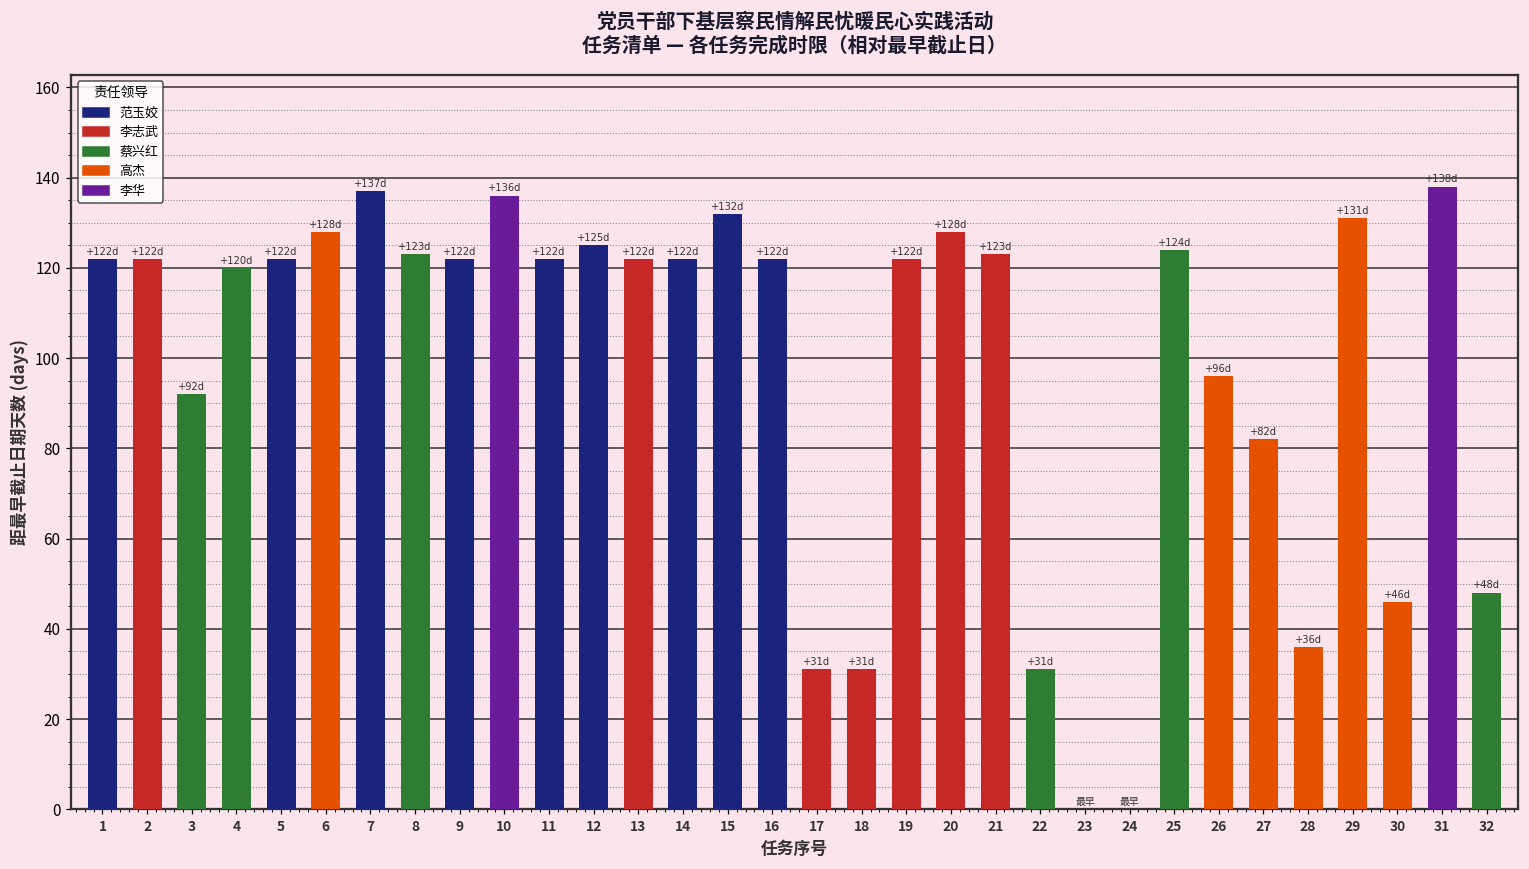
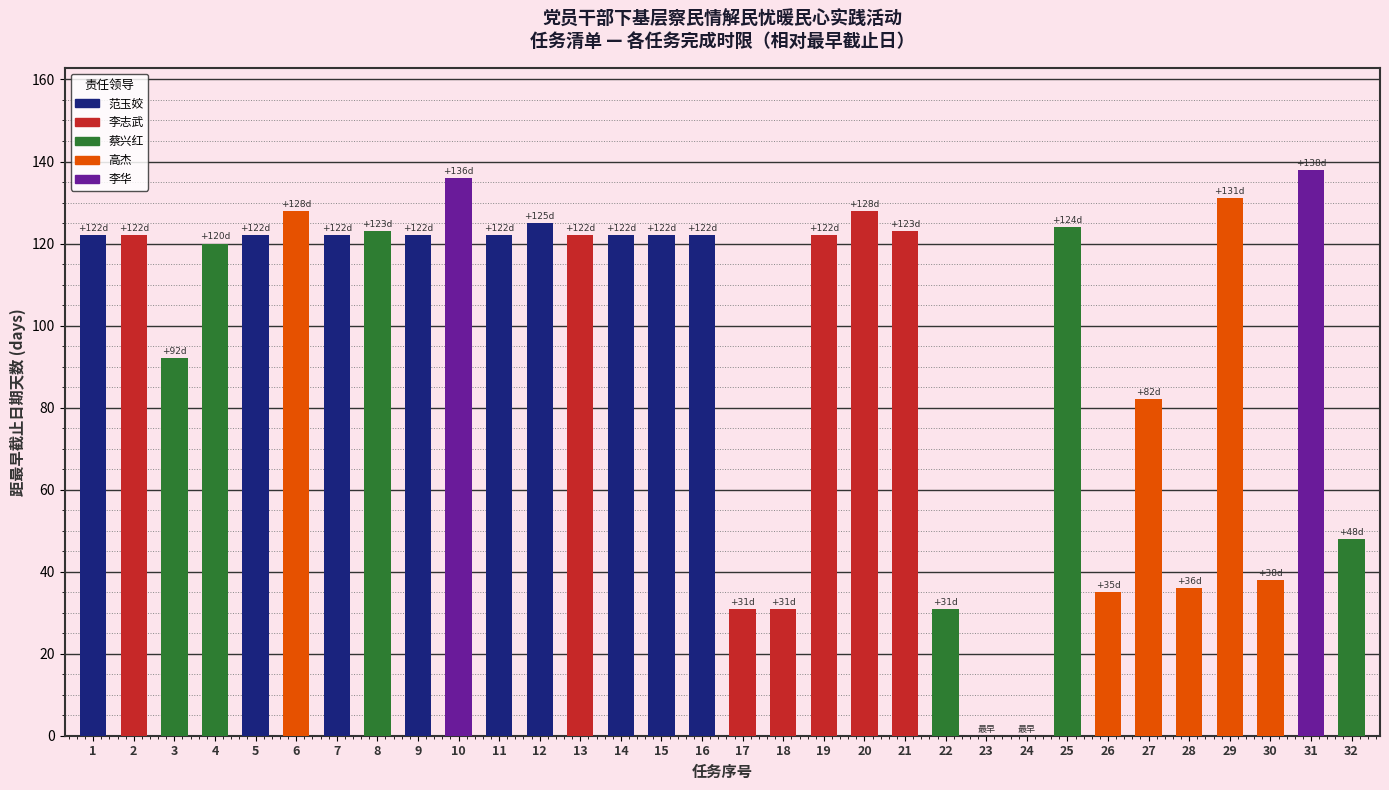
  {
    "1": "+122d",
    "2": "+122d",
    "3": "+92d",
    "4": "+120d",
    "5": "+122d",
    "6": "+128d",
-   "7": "+137d",
+   "7": "+122d",
    "8": "+123d",
    "9": "+122d",
    "10": "+136d",
    "11": "+122d",
    "12": "+125d",
    "13": "+122d",
    "14": "+122d",
-   "15": "+132d",
+   "15": "+122d",
    "16": "+122d",
    "17": "+31d",
    "18": "+31d",
    "19": "+122d",
    "20": "+128d",
    "21": "+123d",
    "22": "+31d",
    "25": "+124d",
-   "26": "+96d",
+   "26": "+35d",
    "27": "+82d",
    "28": "+36d",
    "29": "+131d",
-   "30": "+46d",
+   "30": "+38d",
    "31": "+138d",
    "32": "+48d"
  }
